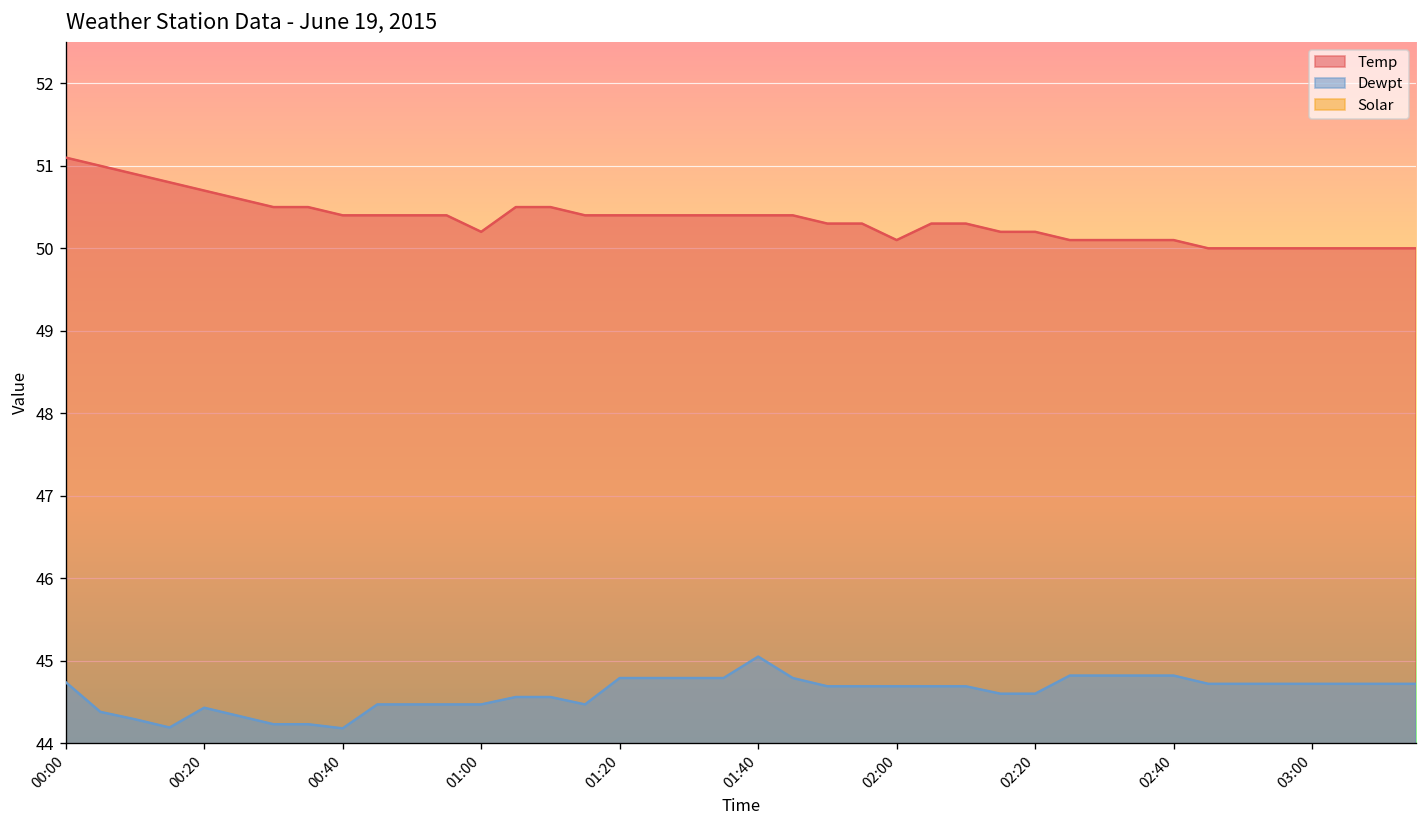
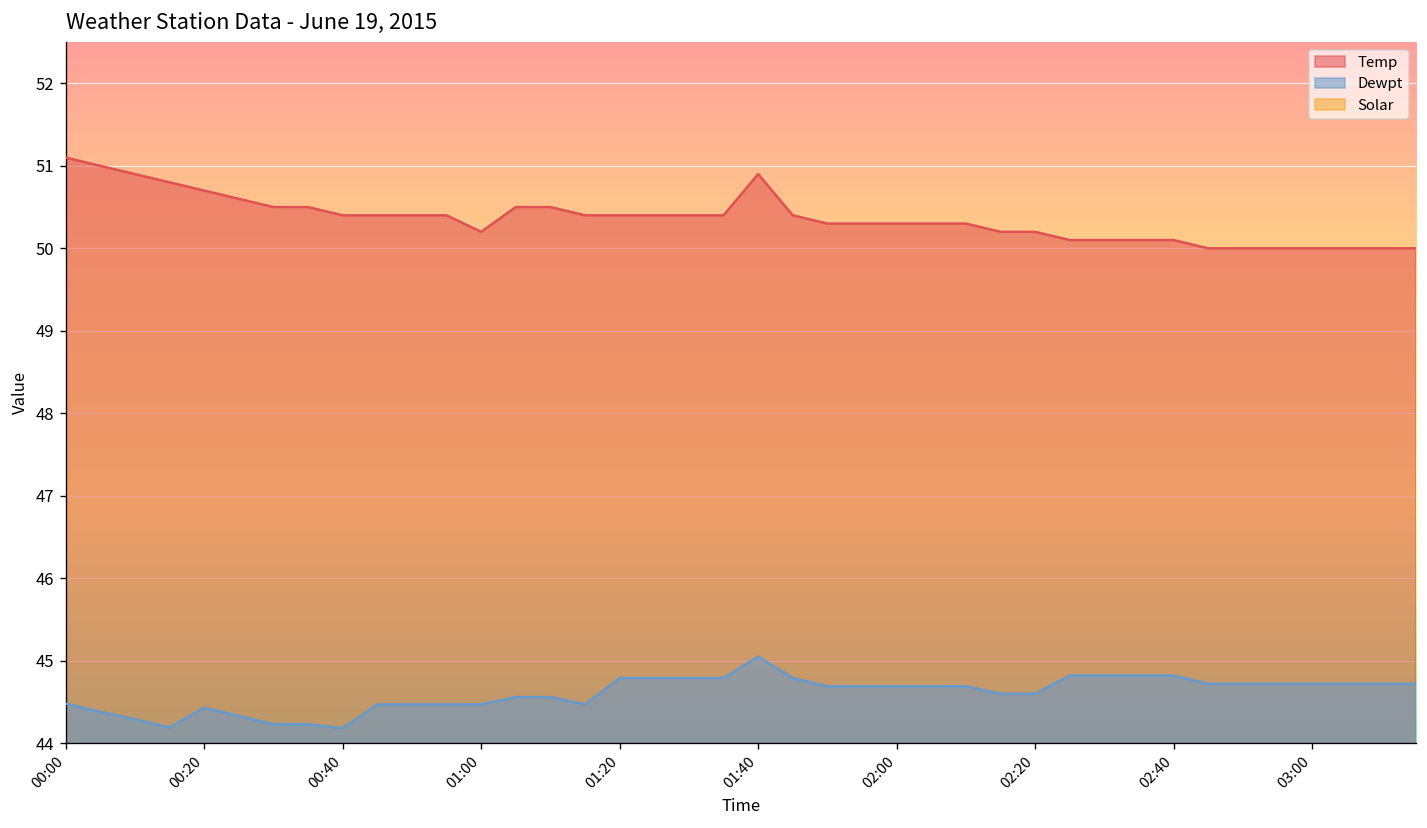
  {
    "Temp": {
      "00:00": 51.1,
      "00:20": 50.7,
      "00:40": 50.4,
      "01:00": 50.2,
      "01:20": 50.4,
-     "01:40": 50.4,
-     "02:00": 50.1,
+     "01:40": 50.9,
+     "02:00": 50.3,
      "02:20": 50.2,
      "02:40": 50.1,
      "03:00": 50.0
    },
    "Dewpt": {
-     "00:00": 44.7,
+     "00:00": 44.5,
      "00:20": 44.4,
      "00:40": 44.2,
      "01:00": 44.5,
      "01:20": 44.8,
      "01:40": 45.1,
      "02:00": 44.7,
      "02:20": 44.6,
      "02:40": 44.8,
      "03:00": 44.7
    }
  }
